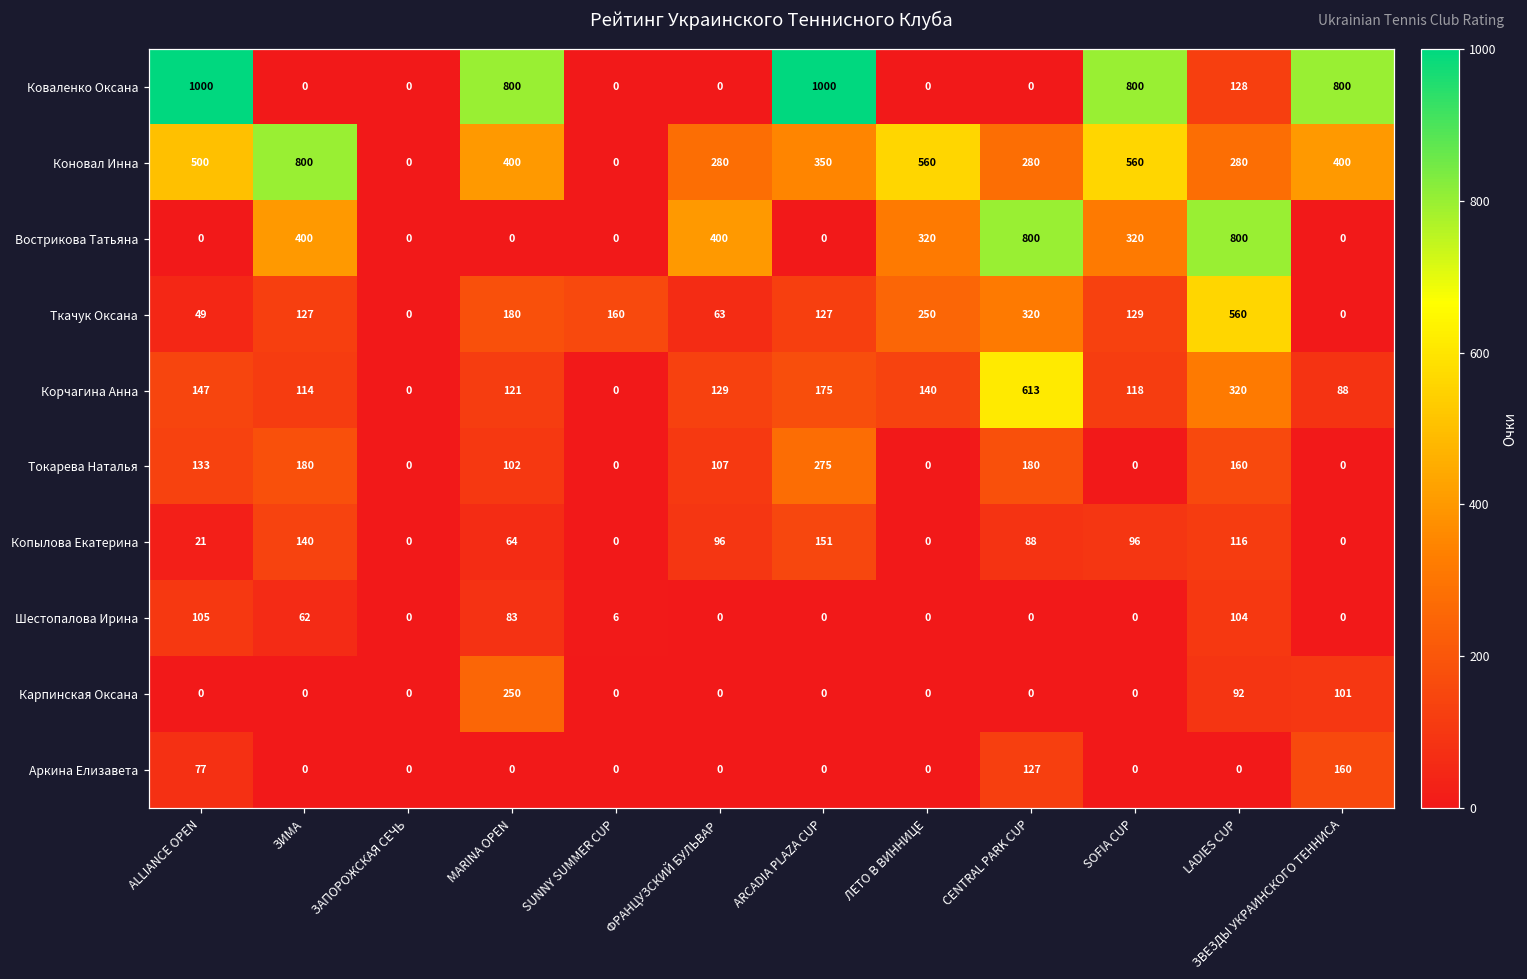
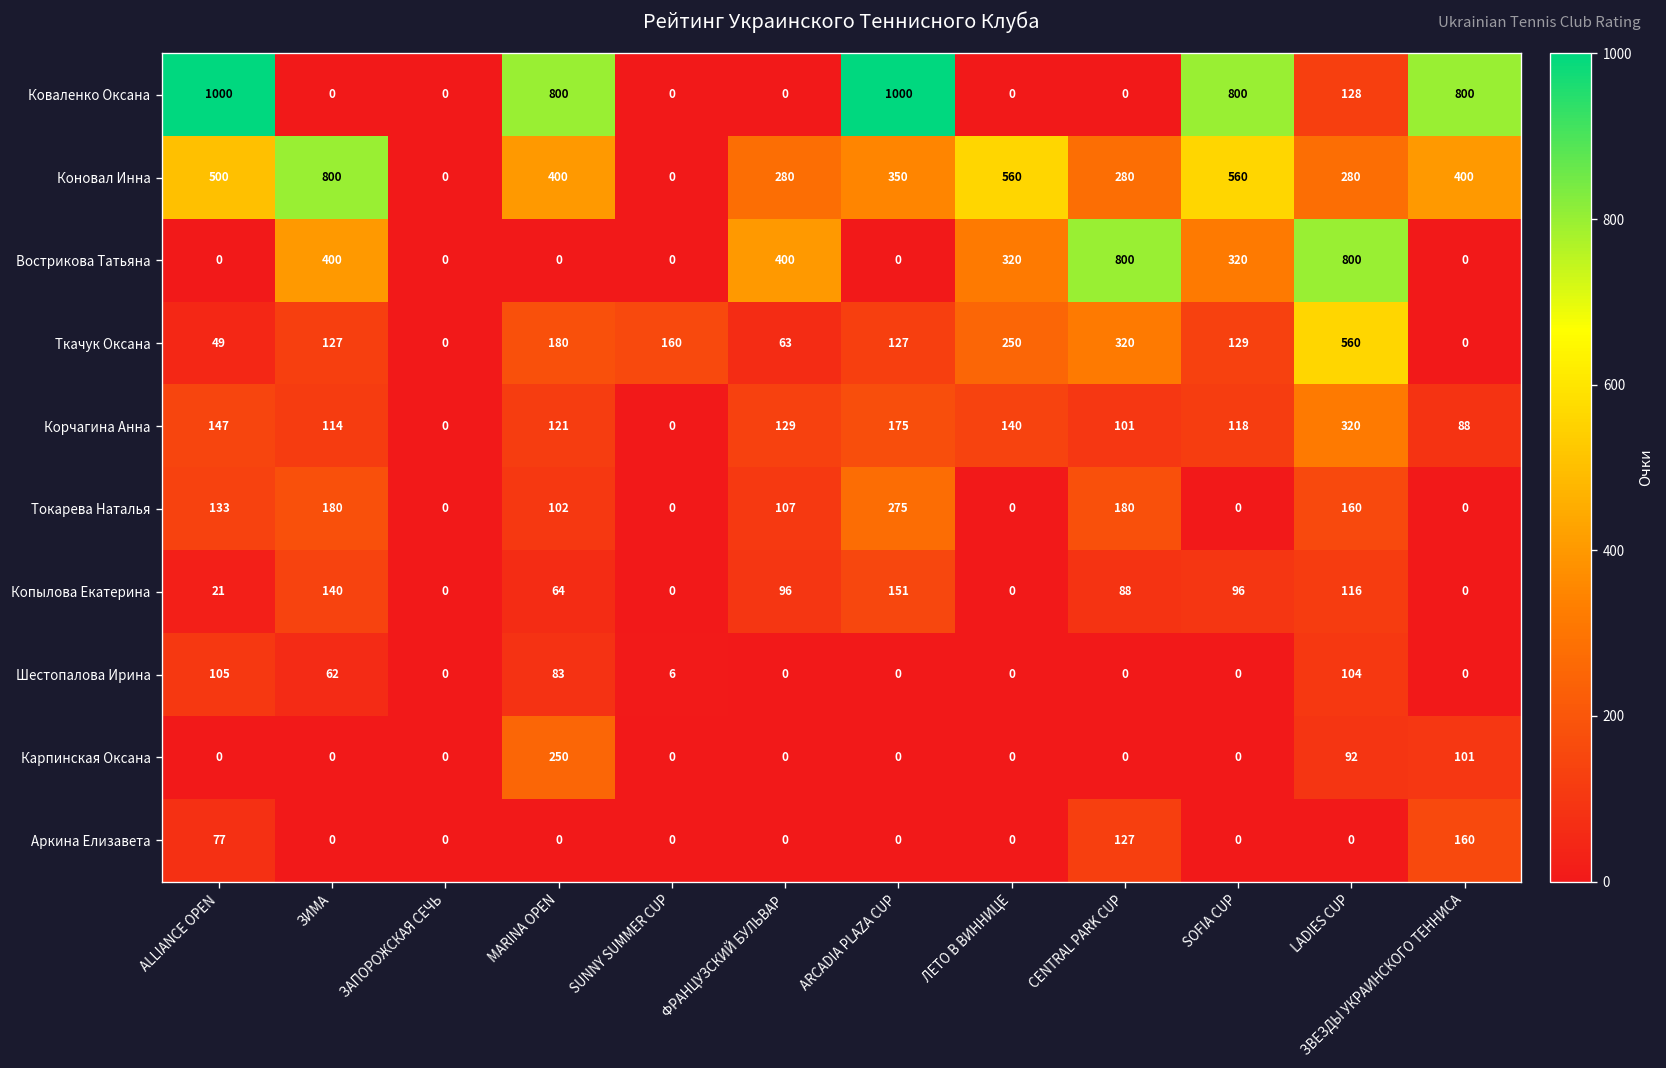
  {
    "Коваленко Оксана": {
      "ALLIANCE OPEN": 1000,
      "ЗИМА": 0,
      "ЗАПОРОЖСКАЯ СЕЧЬ": 0,
      "MARINA OPEN": 800,
      "SUNNY SUMMER CUP": 0,
      "ФРАНЦУЗСКИЙ БУЛЬВАР": 0,
      "ARCADIA PLAZA CUP": 1000,
      "ЛЕТО В ВИННИЦЕ": 0,
      "CENTRAL PARK CUP": 0,
      "SOFIA CUP": 800,
      "LADIES CUP": 128,
      "ЗВЕЗДЫ УКРАИНСКОГО ТЕННИСА": 800
    },
    "Коновал Инна": {
      "ALLIANCE OPEN": 500,
      "ЗИМА": 800,
      "ЗАПОРОЖСКАЯ СЕЧЬ": 0,
      "MARINA OPEN": 400,
      "SUNNY SUMMER CUP": 0,
      "ФРАНЦУЗСКИЙ БУЛЬВАР": 280,
      "ARCADIA PLAZA CUP": 350,
      "ЛЕТО В ВИННИЦЕ": 560,
      "CENTRAL PARK CUP": 280,
      "SOFIA CUP": 560,
      "LADIES CUP": 280,
      "ЗВЕЗДЫ УКРАИНСКОГО ТЕННИСА": 400
    },
    "Вострикова Татьяна": {
      "ALLIANCE OPEN": 0,
      "ЗИМА": 400,
      "ЗАПОРОЖСКАЯ СЕЧЬ": 0,
      "MARINA OPEN": 0,
      "SUNNY SUMMER CUP": 0,
      "ФРАНЦУЗСКИЙ БУЛЬВАР": 400,
      "ARCADIA PLAZA CUP": 0,
      "ЛЕТО В ВИННИЦЕ": 320,
      "CENTRAL PARK CUP": 800,
      "SOFIA CUP": 320,
      "LADIES CUP": 800,
      "ЗВЕЗДЫ УКРАИНСКОГО ТЕННИСА": 0
    },
    "Ткачук Оксана": {
      "ALLIANCE OPEN": 49,
      "ЗИМА": 127,
      "ЗАПОРОЖСКАЯ СЕЧЬ": 0,
      "MARINA OPEN": 180,
      "SUNNY SUMMER CUP": 160,
      "ФРАНЦУЗСКИЙ БУЛЬВАР": 63,
      "ARCADIA PLAZA CUP": 127,
      "ЛЕТО В ВИННИЦЕ": 250,
      "CENTRAL PARK CUP": 320,
      "SOFIA CUP": 129,
      "LADIES CUP": 560,
      "ЗВЕЗДЫ УКРАИНСКОГО ТЕННИСА": 0
    },
    "Корчагина Анна": {
      "ALLIANCE OPEN": 147,
      "ЗИМА": 114,
      "ЗАПОРОЖСКАЯ СЕЧЬ": 0,
      "MARINA OPEN": 121,
      "SUNNY SUMMER CUP": 0,
      "ФРАНЦУЗСКИЙ БУЛЬВАР": 129,
      "ARCADIA PLAZA CUP": 175,
      "ЛЕТО В ВИННИЦЕ": 140,
-     "CENTRAL PARK CUP": 613,
+     "CENTRAL PARK CUP": 101,
      "SOFIA CUP": 118,
      "LADIES CUP": 320,
      "ЗВЕЗДЫ УКРАИНСКОГО ТЕННИСА": 88
    },
    "Токарева Наталья": {
      "ALLIANCE OPEN": 133,
      "ЗИМА": 180,
      "ЗАПОРОЖСКАЯ СЕЧЬ": 0,
      "MARINA OPEN": 102,
      "SUNNY SUMMER CUP": 0,
      "ФРАНЦУЗСКИЙ БУЛЬВАР": 107,
      "ARCADIA PLAZA CUP": 275,
      "ЛЕТО В ВИННИЦЕ": 0,
      "CENTRAL PARK CUP": 180,
      "SOFIA CUP": 0,
      "LADIES CUP": 160,
      "ЗВЕЗДЫ УКРАИНСКОГО ТЕННИСА": 0
    },
    "Копылова Екатерина": {
      "ALLIANCE OPEN": 21,
      "ЗИМА": 140,
      "ЗАПОРОЖСКАЯ СЕЧЬ": 0,
      "MARINA OPEN": 64,
      "SUNNY SUMMER CUP": 0,
      "ФРАНЦУЗСКИЙ БУЛЬВАР": 96,
      "ARCADIA PLAZA CUP": 151,
      "ЛЕТО В ВИННИЦЕ": 0,
      "CENTRAL PARK CUP": 88,
      "SOFIA CUP": 96,
      "LADIES CUP": 116,
      "ЗВЕЗДЫ УКРАИНСКОГО ТЕННИСА": 0
    },
    "Шестопалова Ирина": {
      "ALLIANCE OPEN": 105,
      "ЗИМА": 62,
      "ЗАПОРОЖСКАЯ СЕЧЬ": 0,
      "MARINA OPEN": 83,
      "SUNNY SUMMER CUP": 6,
      "ФРАНЦУЗСКИЙ БУЛЬВАР": 0,
      "ARCADIA PLAZA CUP": 0,
      "ЛЕТО В ВИННИЦЕ": 0,
      "CENTRAL PARK CUP": 0,
      "SOFIA CUP": 0,
      "LADIES CUP": 104,
      "ЗВЕЗДЫ УКРАИНСКОГО ТЕННИСА": 0
    },
    "Карпинская Оксана": {
      "ALLIANCE OPEN": 0,
      "ЗИМА": 0,
      "ЗАПОРОЖСКАЯ СЕЧЬ": 0,
      "MARINA OPEN": 250,
      "SUNNY SUMMER CUP": 0,
      "ФРАНЦУЗСКИЙ БУЛЬВАР": 0,
      "ARCADIA PLAZA CUP": 0,
      "ЛЕТО В ВИННИЦЕ": 0,
      "CENTRAL PARK CUP": 0,
      "SOFIA CUP": 0,
      "LADIES CUP": 92,
      "ЗВЕЗДЫ УКРАИНСКОГО ТЕННИСА": 101
    },
    "Аркина Елизавета": {
      "ALLIANCE OPEN": 77,
      "ЗИМА": 0,
      "ЗАПОРОЖСКАЯ СЕЧЬ": 0,
      "MARINA OPEN": 0,
      "SUNNY SUMMER CUP": 0,
      "ФРАНЦУЗСКИЙ БУЛЬВАР": 0,
      "ARCADIA PLAZA CUP": 0,
      "ЛЕТО В ВИННИЦЕ": 0,
      "CENTRAL PARK CUP": 127,
      "SOFIA CUP": 0,
      "LADIES CUP": 0,
      "ЗВЕЗДЫ УКРАИНСКОГО ТЕННИСА": 160
    }
  }
